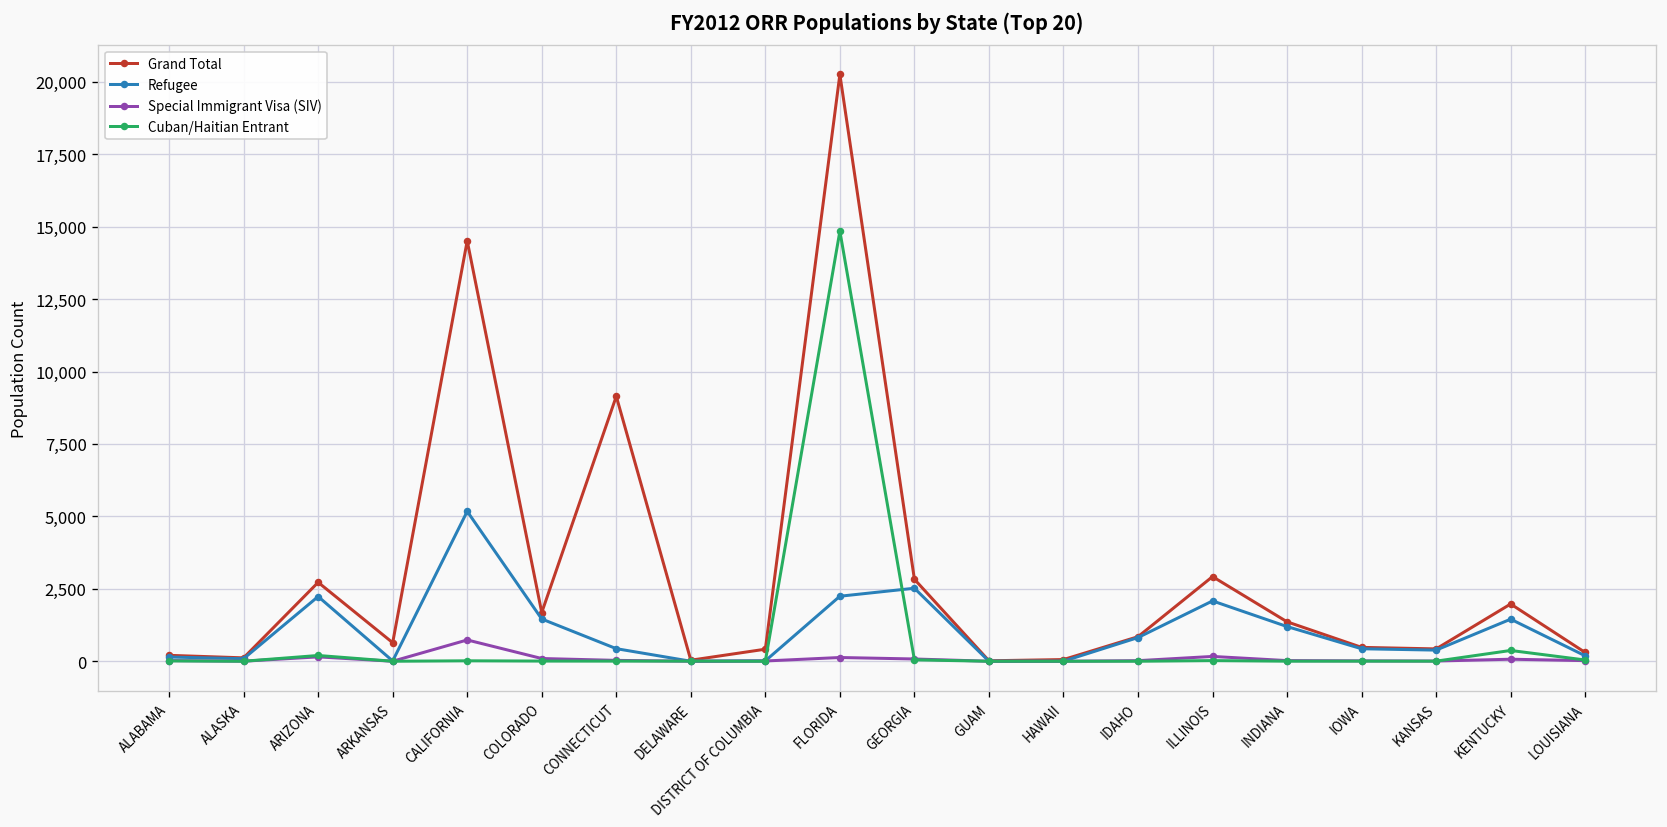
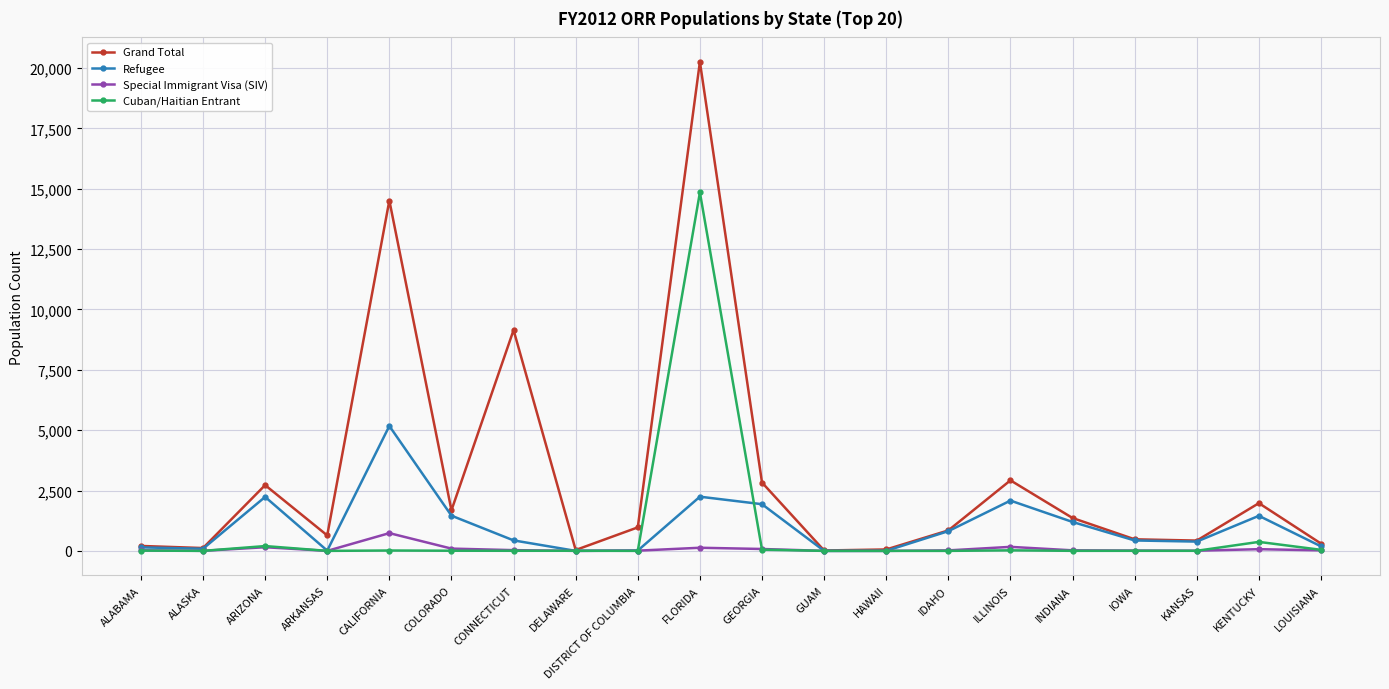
  {
    "Grand Total": {
      "ARIZONA": "2,700",
      "ARKANSAS": "600",
      "CALIFORNIA": "14,500",
      "COLORADO": "1,700",
      "CONNECTICUT": "9,100",
-     "DISTRICT OF COLUMBIA": "400",
+     "DISTRICT OF COLUMBIA": "1,000",
      "FLORIDA": "20,300",
      "GEORGIA": "2,800",
      "ILLINOIS": "2,900",
      "INDIANA": "1,400",
      "KENTUCKY": "2,000",
      "LOUISIANA": "300"
    },
    "Refugee": {
      "ARIZONA": "2,200",
      "CALIFORNIA": "5,200",
      "COLORADO": "1,500",
      "CONNECTICUT": "400",
      "FLORIDA": "2,200",
-     "GEORGIA": "2,500",
+     "GEORGIA": "1,900",
      "ILLINOIS": "2,100",
      "INDIANA": "1,200",
      "KENTUCKY": "1,500",
      "LOUISIANA": "200"
    },
    "Special Immigrant Visa (SIV)": {
      "CALIFORNIA": "700",
      "FLORIDA": "100",
      "ILLINOIS": "200",
      "KENTUCKY": "100"
    },
    "Cuban/Haitian Entrant": {
      "CALIFORNIA": "0",
      "FLORIDA": "14,800",
      "ILLINOIS": "0",
      "KENTUCKY": "400"
    }
  }
